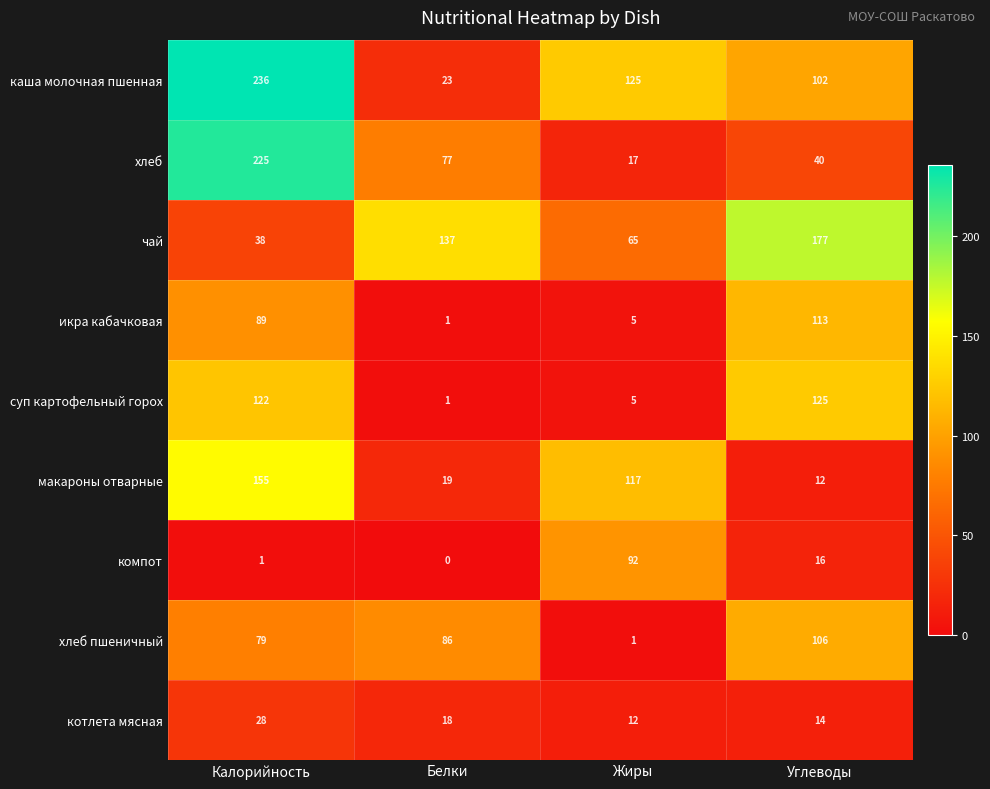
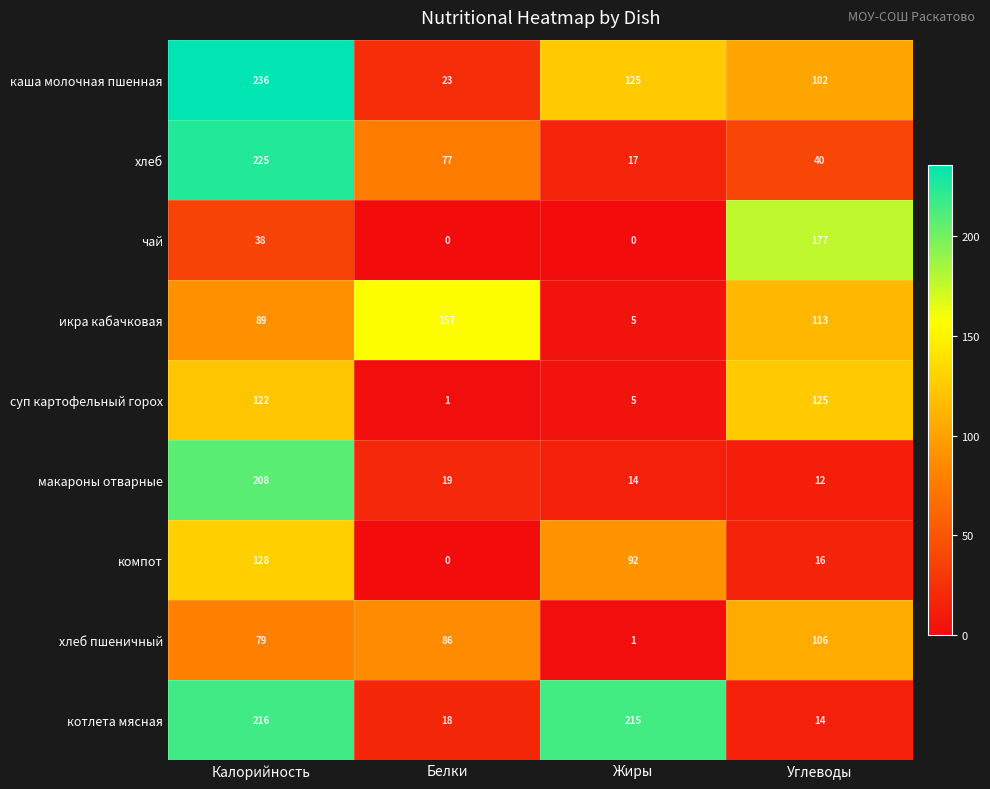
  {
    "каша молочная пшенная": {
      "Калорийность": 236,
      "Белки": 23,
      "Жиры": 125,
      "Углеводы": 102
    },
    "хлеб": {
      "Калорийность": 225,
      "Белки": 77,
      "Жиры": 17,
      "Углеводы": 40
    },
    "чай": {
      "Калорийность": 38,
-     "Белки": 137,
-     "Жиры": 65,
+     "Белки": 0,
+     "Жиры": 0,
      "Углеводы": 177
    },
    "икра кабачковая": {
      "Калорийность": 89,
-     "Белки": 1,
+     "Белки": 157,
      "Жиры": 5,
      "Углеводы": 113
    },
    "суп картофельный горох": {
      "Калорийность": 122,
      "Белки": 1,
      "Жиры": 5,
      "Углеводы": 125
    },
    "макароны отварные": {
-     "Калорийность": 155,
+     "Калорийность": 208,
      "Белки": 19,
-     "Жиры": 117,
+     "Жиры": 14,
      "Углеводы": 12
    },
    "компот": {
-     "Калорийность": 1,
+     "Калорийность": 128,
      "Белки": 0,
      "Жиры": 92,
      "Углеводы": 16
    },
    "хлеб пшеничный": {
      "Калорийность": 79,
      "Белки": 86,
      "Жиры": 1,
      "Углеводы": 106
    },
    "котлета мясная": {
-     "Калорийность": 28,
+     "Калорийность": 216,
      "Белки": 18,
-     "Жиры": 12,
+     "Жиры": 215,
      "Углеводы": 14
    }
  }
